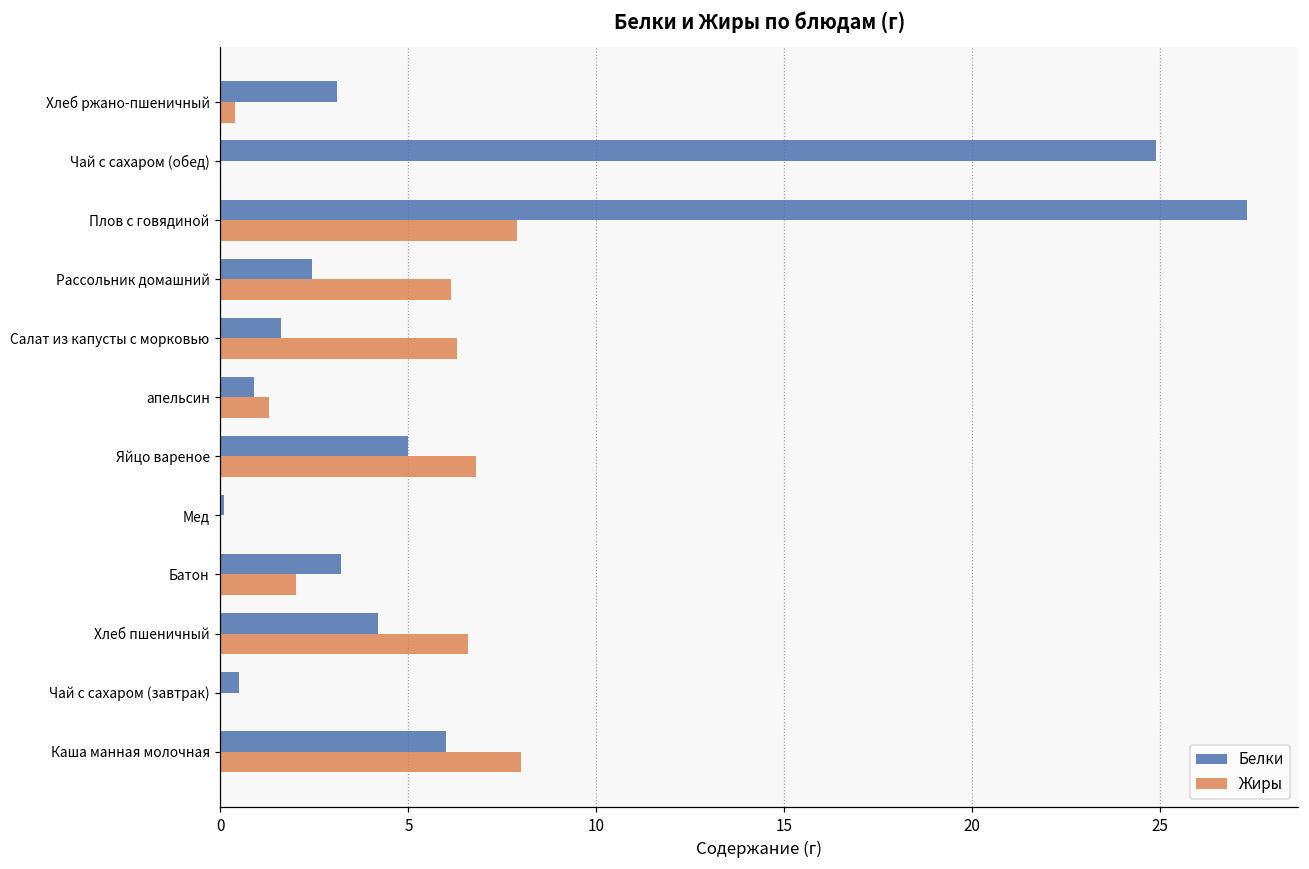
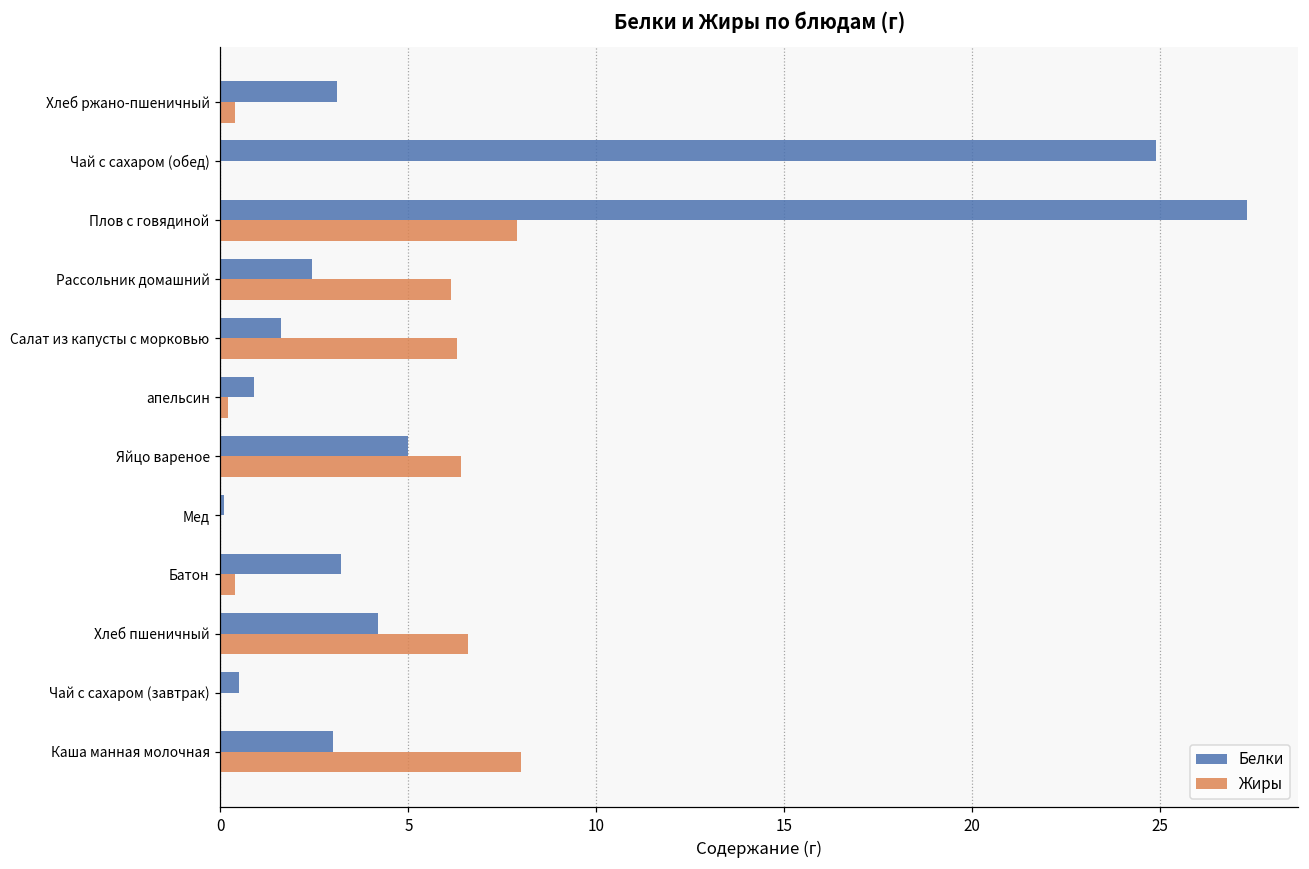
  {
    "Белки": {
      "Хлеб ржано-пшеничный": 3.1,
      "Чай с сахаром (обед)": 24.9,
      "Плов с говядиной": 27.3,
      "Рассольник домашний": 2.5,
      "Салат из капусты с морковью": 1.6,
      "апельсин": 0.9,
      "Яйцо вареное": 5,
      "Мед": 0.1,
      "Батон": 3.2,
      "Хлеб пшеничный": 4.2,
      "Чай с сахаром (завтрак)": 0.5,
-     "Каша манная молочная": 6
+     "Каша манная молочная": 3
    },
    "Жиры": {
      "Хлеб ржано-пшеничный": 0.4,
      "Чай с сахаром (обед)": 0.0,
      "Плов с говядиной": 7.9,
      "Рассольник домашний": 6.1,
      "Салат из капусты с морковью": 6.3,
-     "апельсин": 1.3,
-     "Яйцо вареное": 6.8,
+     "апельсин": 0.2,
+     "Яйцо вареное": 6.4,
      "Мед": 0.0,
-     "Батон": 2.0,
+     "Батон": 0.4,
      "Хлеб пшеничный": 6.6,
      "Чай с сахаром (завтрак)": 0.0,
      "Каша манная молочная": 8.0
    }
  }
